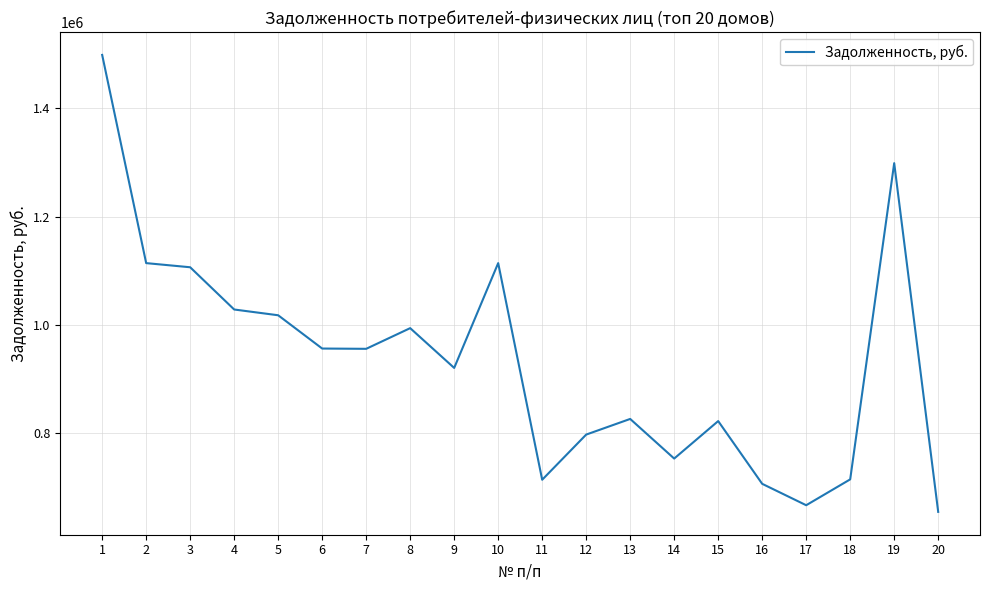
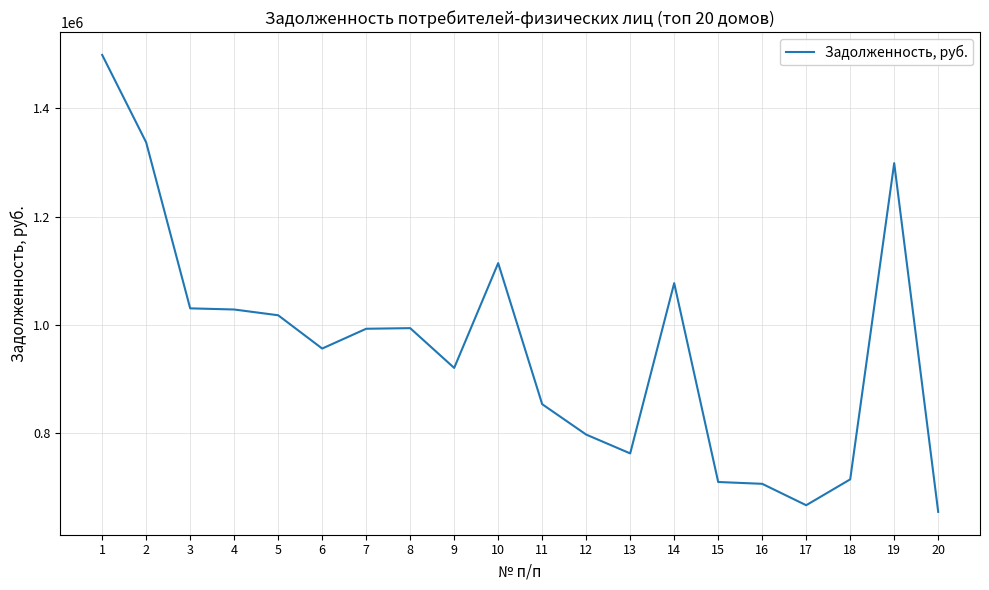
  {
    "1": 1500000,
-   "2": 1110000,
-   "3": 1110000,
+   "2": 1340000,
+   "3": 1030000,
    "4": 1030000,
    "5": 1020000,
    "6": 960000,
-   "7": 960000,
+   "7": 990000,
    "8": 990000,
    "9": 920000,
    "10": 1110000,
-   "11": 710000,
+   "11": 850000,
    "12": 800000,
-   "13": 830000,
-   "14": 750000,
-   "15": 820000,
+   "13": 760000,
+   "14": 1080000,
+   "15": 710000,
    "16": 710000,
    "17": 670000,
    "18": 710000,
    "19": 1300000,
    "20": 650000
  }
